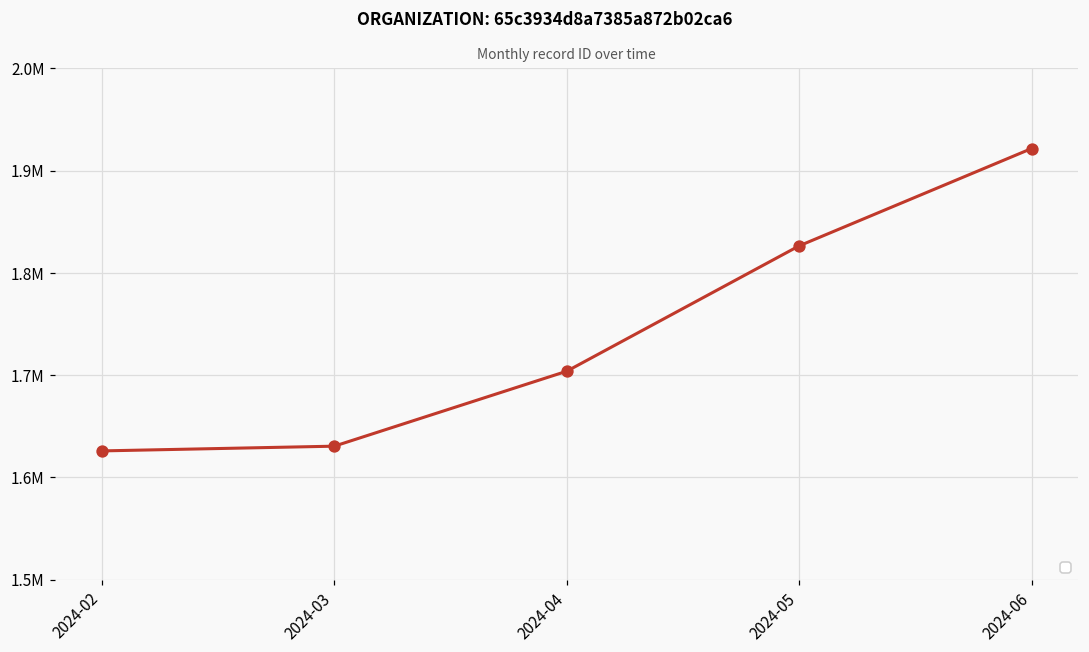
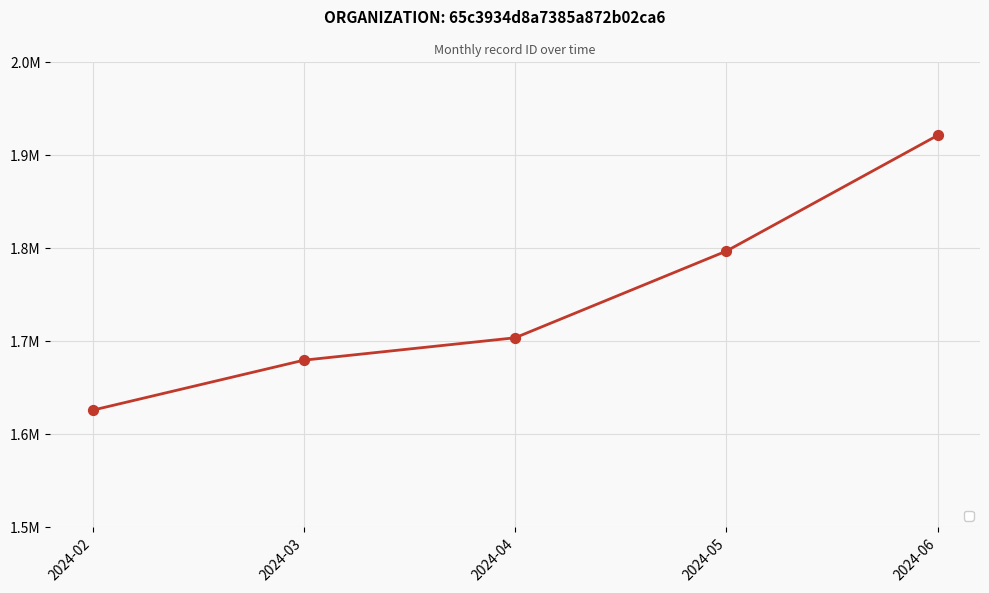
  {
    "2024-02": 1630000,
-   "2024-03": 1630000,
+   "2024-03": 1680000,
    "2024-04": 1700000,
-   "2024-05": 1830000,
+   "2024-05": 1800000,
    "2024-06": 1920000
  }
